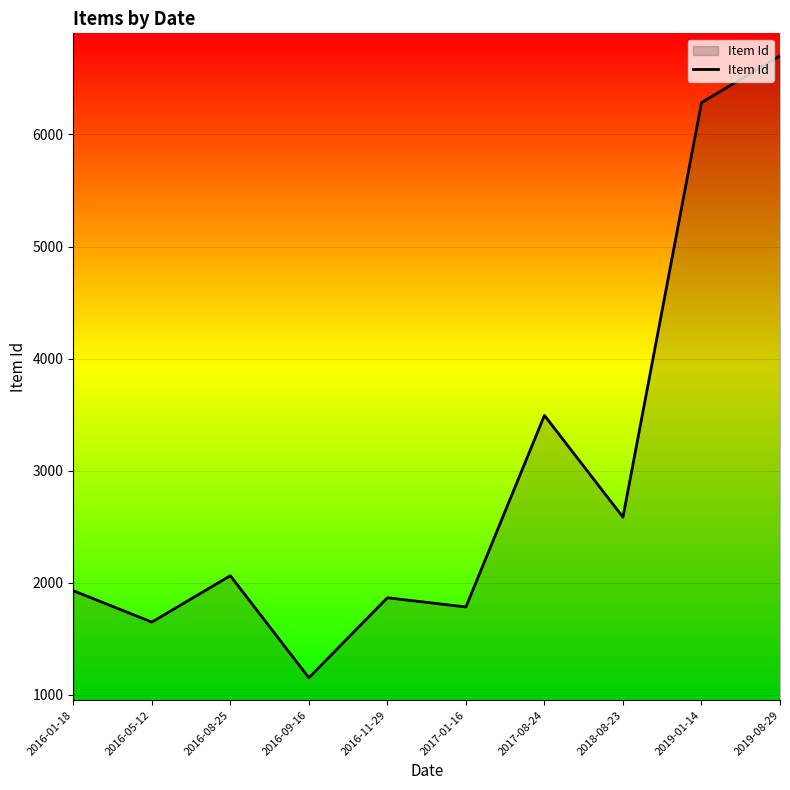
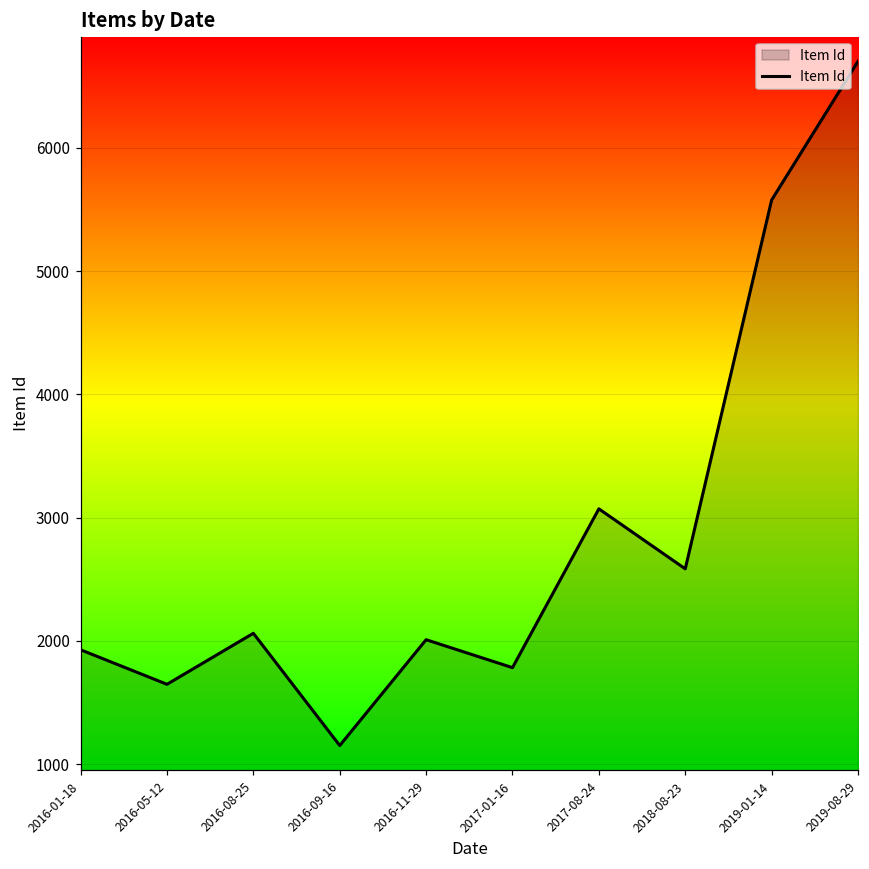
  {
    "2016-01-18": 1930,
    "2016-05-12": 1650,
    "2016-08-25": 2060,
    "2016-09-16": 1150,
-   "2016-11-29": 1860,
+   "2016-11-29": 2010,
    "2017-01-16": 1780,
-   "2017-08-24": 3490,
+   "2017-08-24": 3070,
    "2018-08-23": 2580,
-   "2019-01-14": 6280,
+   "2019-01-14": 5580,
    "2019-08-29": 6700
  }
